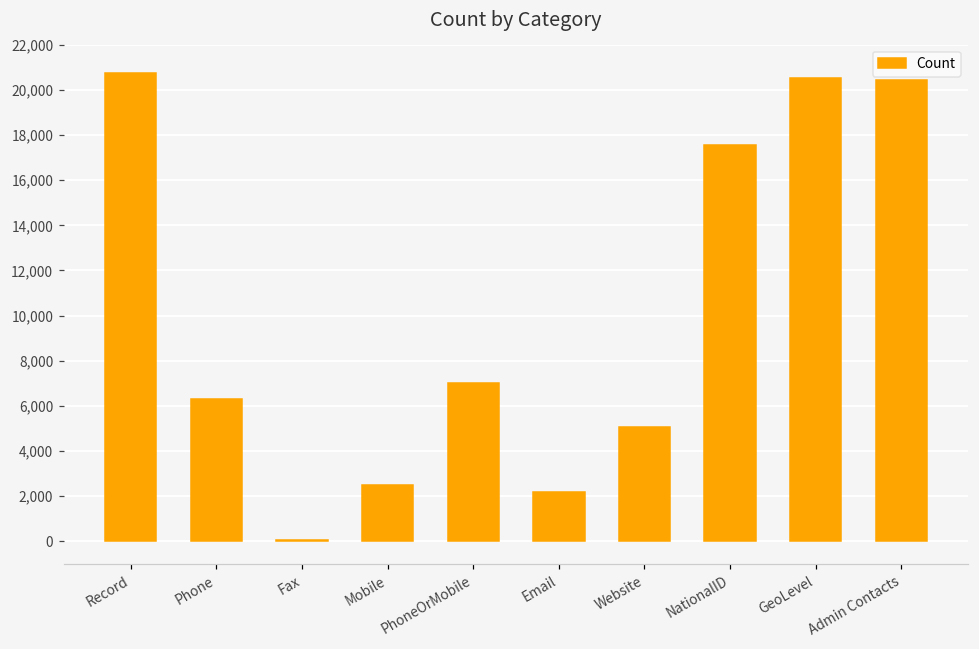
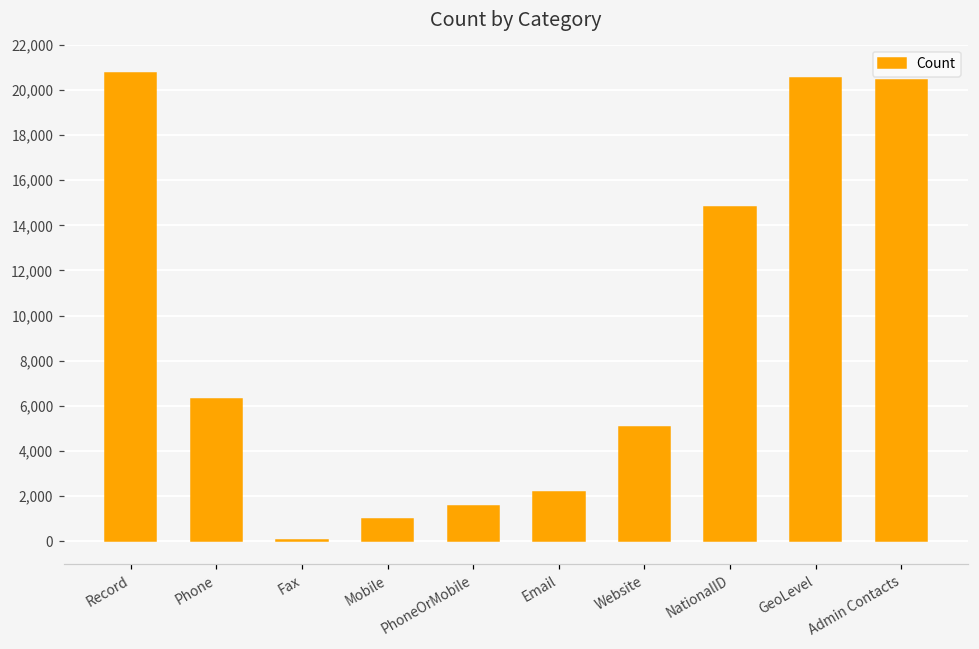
  {
    "Record": "20,700",
    "Phone": "6,300",
-   "Mobile": "2,500",
-   "PhoneOrMobile": "7,000",
+   "Mobile": "1,000",
+   "PhoneOrMobile": "1,600",
    "Email": "2,200",
    "Website": "5,100",
-   "NationalID": "17,600",
+   "NationalID": "14,800",
    "GeoLevel": "20,500",
    "Admin Contacts": "20,400"
  }
